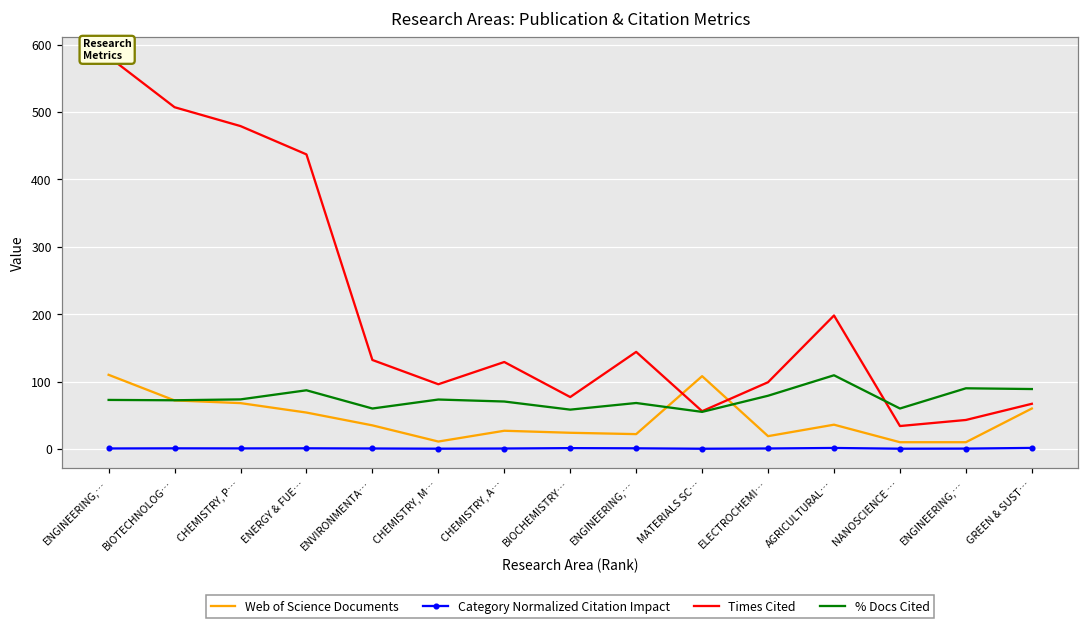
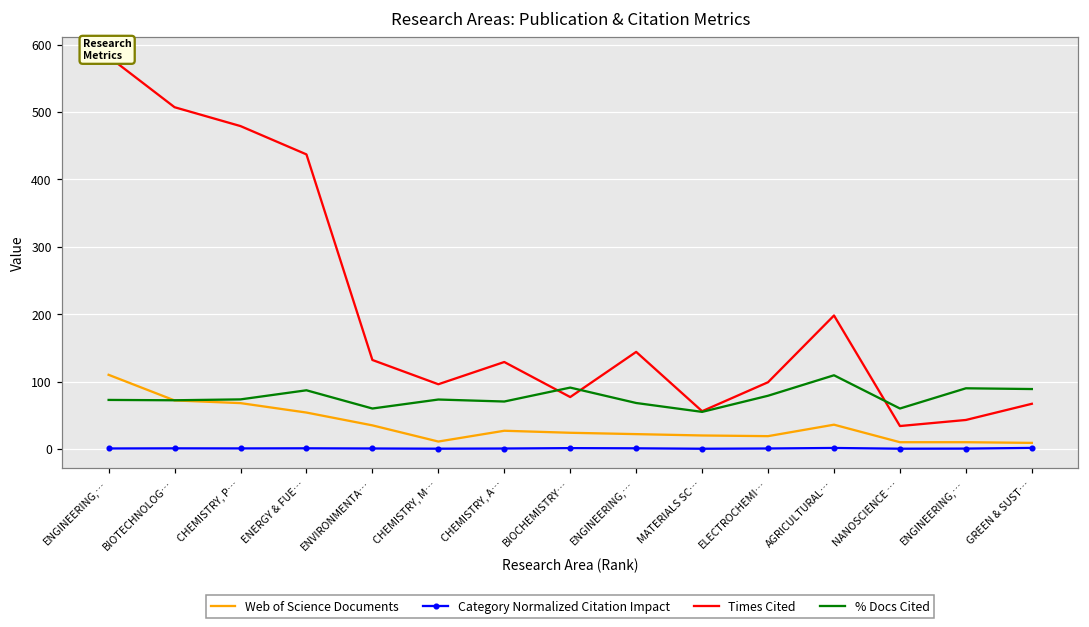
  {
    "Web of Science Documents": {
      "CHEMISTRY, P…": 70,
      "ENERGY & FUE…": 50,
      "ENVIRONMENTA…": 40,
      "CHEMISTRY, M…": 10,
      "CHEMISTRY, A…": 30,
      "BIOCHEMISTRY…": 20,
-     "MATERIALS SC…": 110,
+     "MATERIALS SC…": 20,
      "ELECTROCHEMI…": 20,
      "AGRICULTURAL…": 40,
      "NANOSCIENCE …": 10,
-     "GREEN & SUST…": 60
+     "GREEN & SUST…": 10
    },
    "Category Normalized Citation Impact": {
      "BIOTECHNOLOG…": 0,
      "CHEMISTRY, P…": 0,
      "ENERGY & FUE…": 0,
      "ENVIRONMENTA…": 0,
      "CHEMISTRY, M…": 0,
      "CHEMISTRY, A…": 0,
      "BIOCHEMISTRY…": 0,
      "MATERIALS SC…": 0,
      "ELECTROCHEMI…": 0,
      "AGRICULTURAL…": 0,
      "NANOSCIENCE …": 0,
      "GREEN & SUST…": 0
    },
    "Times Cited": {
      "BIOTECHNOLOG…": 510,
      "CHEMISTRY, P…": 480,
      "ENERGY & FUE…": 440,
      "ENVIRONMENTA…": 130,
      "CHEMISTRY, M…": 100,
      "CHEMISTRY, A…": 130,
      "BIOCHEMISTRY…": 80,
      "ELECTROCHEMI…": 100,
      "AGRICULTURAL…": 200,
      "NANOSCIENCE …": 30,
      "GREEN & SUST…": 70
    },
    "% Docs Cited": {
      "CHEMISTRY, P…": 70,
      "ENERGY & FUE…": 90,
      "ENVIRONMENTA…": 60,
      "CHEMISTRY, M…": 70,
      "CHEMISTRY, A…": 70,
-     "BIOCHEMISTRY…": 60,
+     "BIOCHEMISTRY…": 90,
      "ELECTROCHEMI…": 80,
      "AGRICULTURAL…": 110,
      "NANOSCIENCE …": 60,
      "GREEN & SUST…": 90
    }
  }
